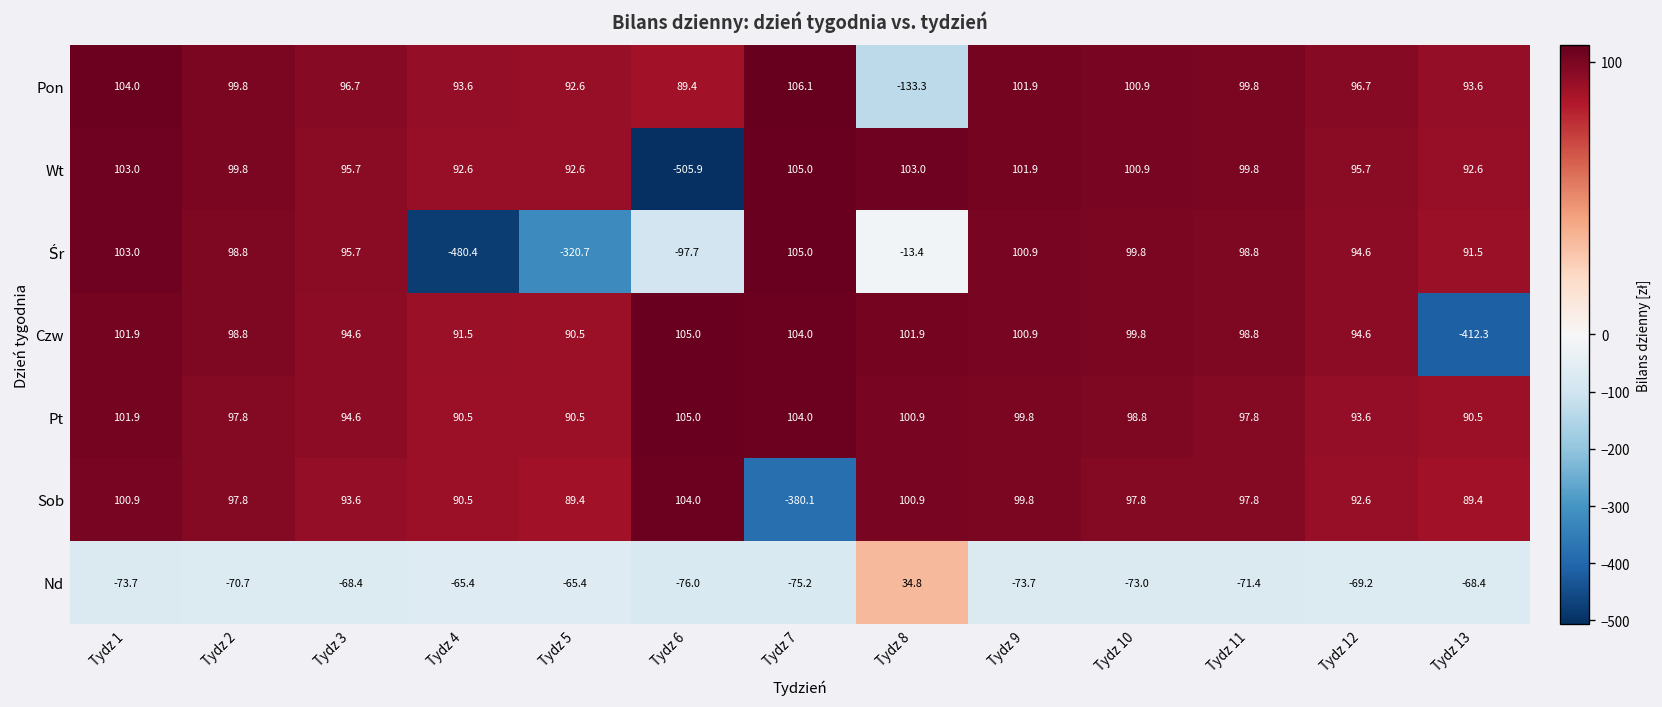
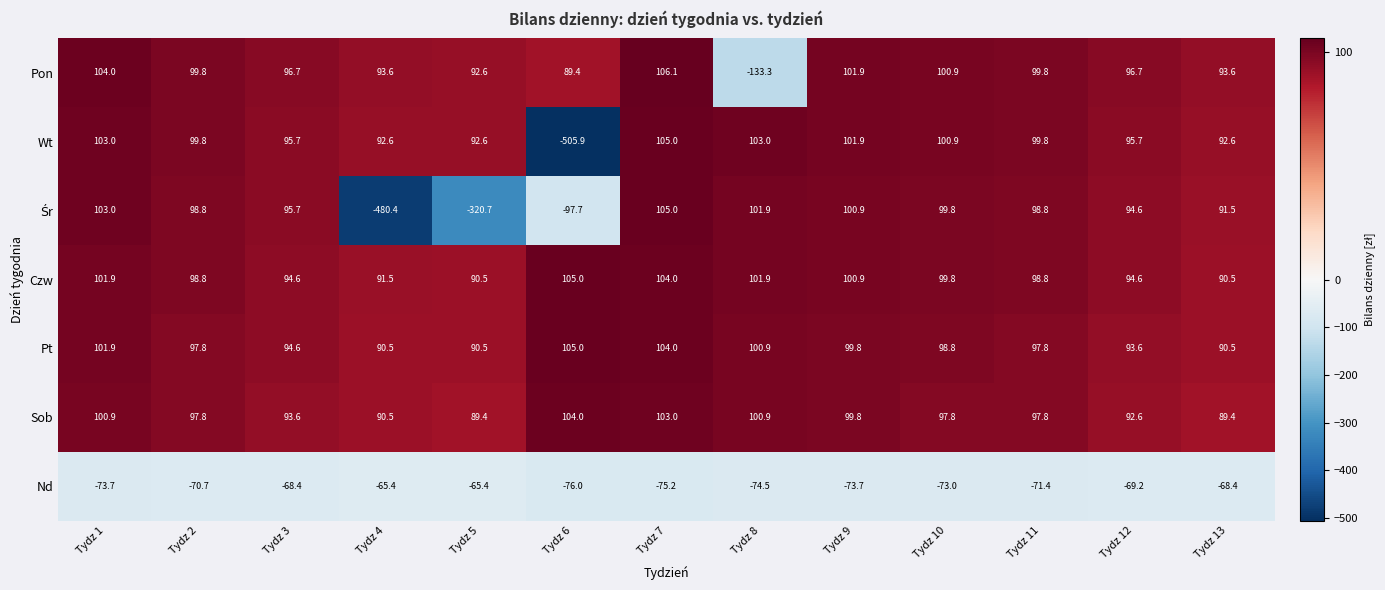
  {
    "Pon": {
      "Tydz 1": 104.0,
      "Tydz 2": 99.8,
      "Tydz 3": 96.7,
      "Tydz 4": 93.6,
      "Tydz 5": 92.6,
      "Tydz 6": 89.4,
      "Tydz 7": 106.1,
      "Tydz 8": -133.3,
      "Tydz 9": 101.9,
      "Tydz 10": 100.9,
      "Tydz 11": 99.8,
      "Tydz 12": 96.7,
      "Tydz 13": 93.6
    },
    "Wt": {
      "Tydz 1": 103.0,
      "Tydz 2": 99.8,
      "Tydz 3": 95.7,
      "Tydz 4": 92.6,
      "Tydz 5": 92.6,
      "Tydz 6": -505.9,
      "Tydz 7": 105.0,
      "Tydz 8": 103.0,
      "Tydz 9": 101.9,
      "Tydz 10": 100.9,
      "Tydz 11": 99.8,
      "Tydz 12": 95.7,
      "Tydz 13": 92.6
    },
    "Śr": {
      "Tydz 1": 103.0,
      "Tydz 2": 98.8,
      "Tydz 3": 95.7,
      "Tydz 4": -480.4,
      "Tydz 5": -320.7,
      "Tydz 6": -97.7,
      "Tydz 7": 105.0,
-     "Tydz 8": -13.4,
+     "Tydz 8": 101.9,
      "Tydz 9": 100.9,
      "Tydz 10": 99.8,
      "Tydz 11": 98.8,
      "Tydz 12": 94.6,
      "Tydz 13": 91.5
    },
    "Czw": {
      "Tydz 1": 101.9,
      "Tydz 2": 98.8,
      "Tydz 3": 94.6,
      "Tydz 4": 91.5,
      "Tydz 5": 90.5,
      "Tydz 6": 105.0,
      "Tydz 7": 104.0,
      "Tydz 8": 101.9,
      "Tydz 9": 100.9,
      "Tydz 10": 99.8,
      "Tydz 11": 98.8,
      "Tydz 12": 94.6,
-     "Tydz 13": -412.3
+     "Tydz 13": 90.5
    },
    "Pt": {
      "Tydz 1": 101.9,
      "Tydz 2": 97.8,
      "Tydz 3": 94.6,
      "Tydz 4": 90.5,
      "Tydz 5": 90.5,
      "Tydz 6": 105.0,
      "Tydz 7": 104.0,
      "Tydz 8": 100.9,
      "Tydz 9": 99.8,
      "Tydz 10": 98.8,
      "Tydz 11": 97.8,
      "Tydz 12": 93.6,
      "Tydz 13": 90.5
    },
    "Sob": {
      "Tydz 1": 100.9,
      "Tydz 2": 97.8,
      "Tydz 3": 93.6,
      "Tydz 4": 90.5,
      "Tydz 5": 89.4,
      "Tydz 6": 104.0,
-     "Tydz 7": -380.1,
+     "Tydz 7": 103.0,
      "Tydz 8": 100.9,
      "Tydz 9": 99.8,
      "Tydz 10": 97.8,
      "Tydz 11": 97.8,
      "Tydz 12": 92.6,
      "Tydz 13": 89.4
    },
    "Nd": {
      "Tydz 1": -73.7,
      "Tydz 2": -70.7,
      "Tydz 3": -68.4,
      "Tydz 4": -65.4,
      "Tydz 5": -65.4,
      "Tydz 6": -76.0,
      "Tydz 7": -75.2,
-     "Tydz 8": 34.8,
+     "Tydz 8": -74.5,
      "Tydz 9": -73.7,
      "Tydz 10": -73.0,
      "Tydz 11": -71.4,
      "Tydz 12": -69.2,
      "Tydz 13": -68.4
    }
  }
